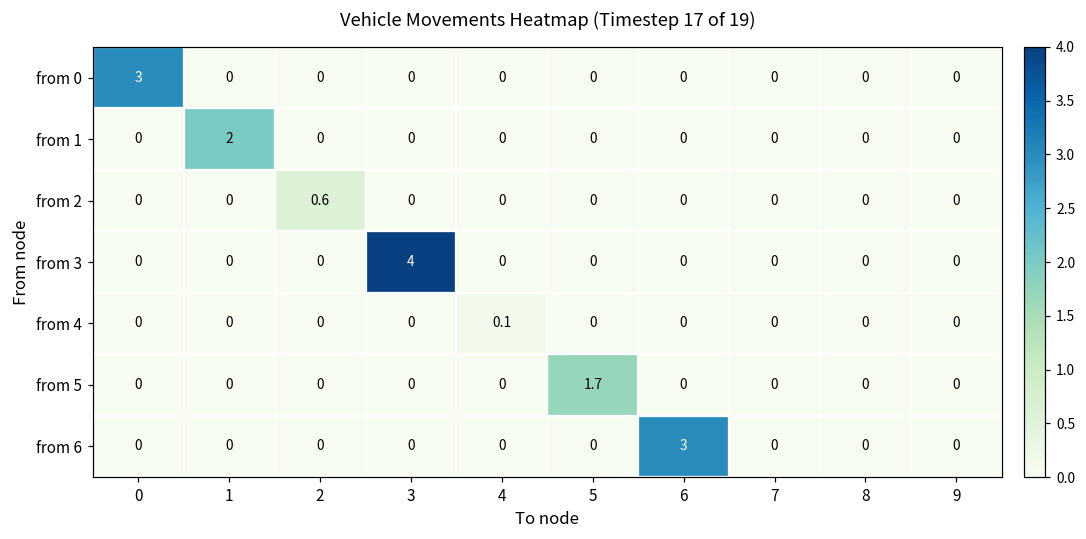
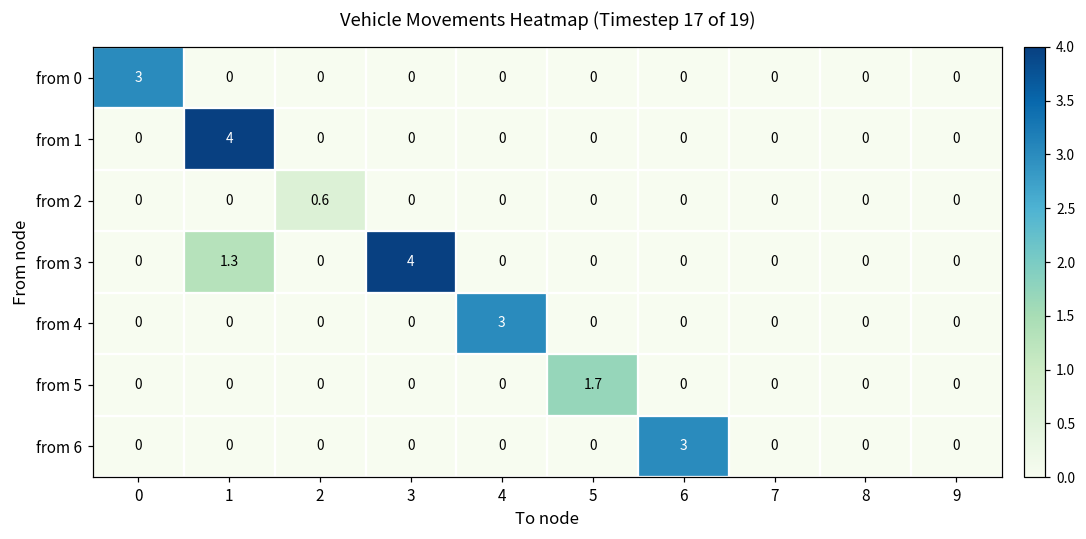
  {
    "from 0": {
      "0": 3,
      "1": 0,
      "2": 0,
      "3": 0,
      "4": 0,
      "5": 0,
      "6": 0,
      "7": 0,
      "8": 0,
      "9": 0
    },
    "from 1": {
      "0": 0,
-     "1": 2,
+     "1": 4,
      "2": 0,
      "3": 0,
      "4": 0,
      "5": 0,
      "6": 0,
      "7": 0,
      "8": 0,
      "9": 0
    },
    "from 2": {
      "0": 0,
      "1": 0,
      "2": 0.6,
      "3": 0,
      "4": 0,
      "5": 0,
      "6": 0,
      "7": 0,
      "8": 0,
      "9": 0
    },
    "from 3": {
      "0": 0,
-     "1": 0,
+     "1": 1.3,
      "2": 0,
      "3": 4,
      "4": 0,
      "5": 0,
      "6": 0,
      "7": 0,
      "8": 0,
      "9": 0
    },
    "from 4": {
      "0": 0,
      "1": 0,
      "2": 0,
      "3": 0,
-     "4": 0.1,
+     "4": 3,
      "5": 0,
      "6": 0,
      "7": 0,
      "8": 0,
      "9": 0
    },
    "from 5": {
      "0": 0,
      "1": 0,
      "2": 0,
      "3": 0,
      "4": 0,
      "5": 1.7,
      "6": 0,
      "7": 0,
      "8": 0,
      "9": 0
    },
    "from 6": {
      "0": 0,
      "1": 0,
      "2": 0,
      "3": 0,
      "4": 0,
      "5": 0,
      "6": 3,
      "7": 0,
      "8": 0,
      "9": 0
    }
  }
